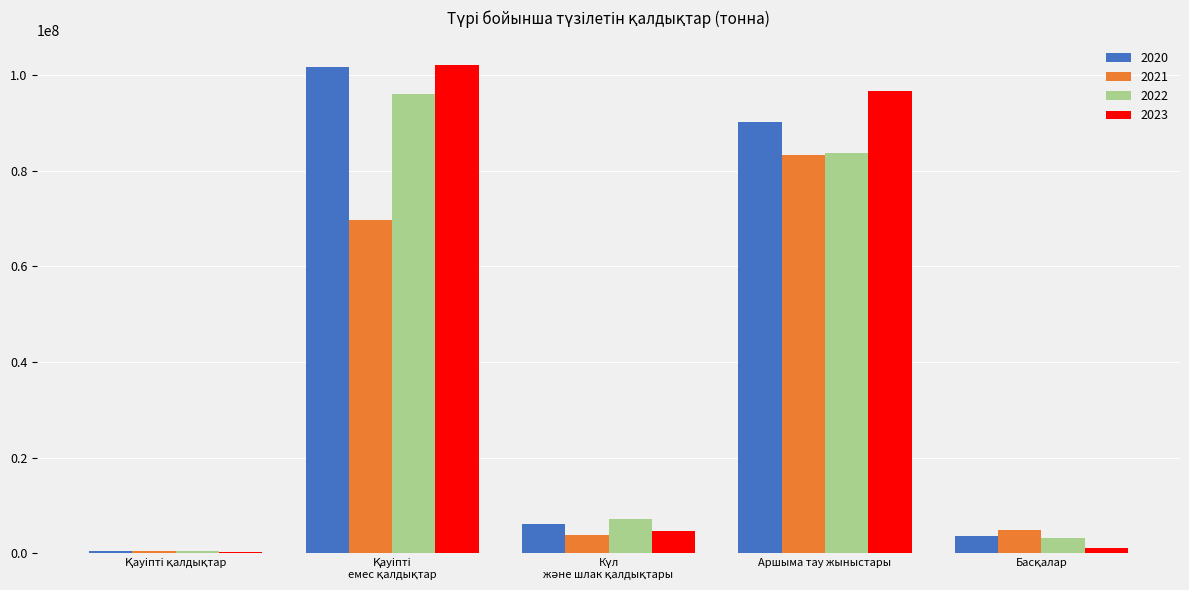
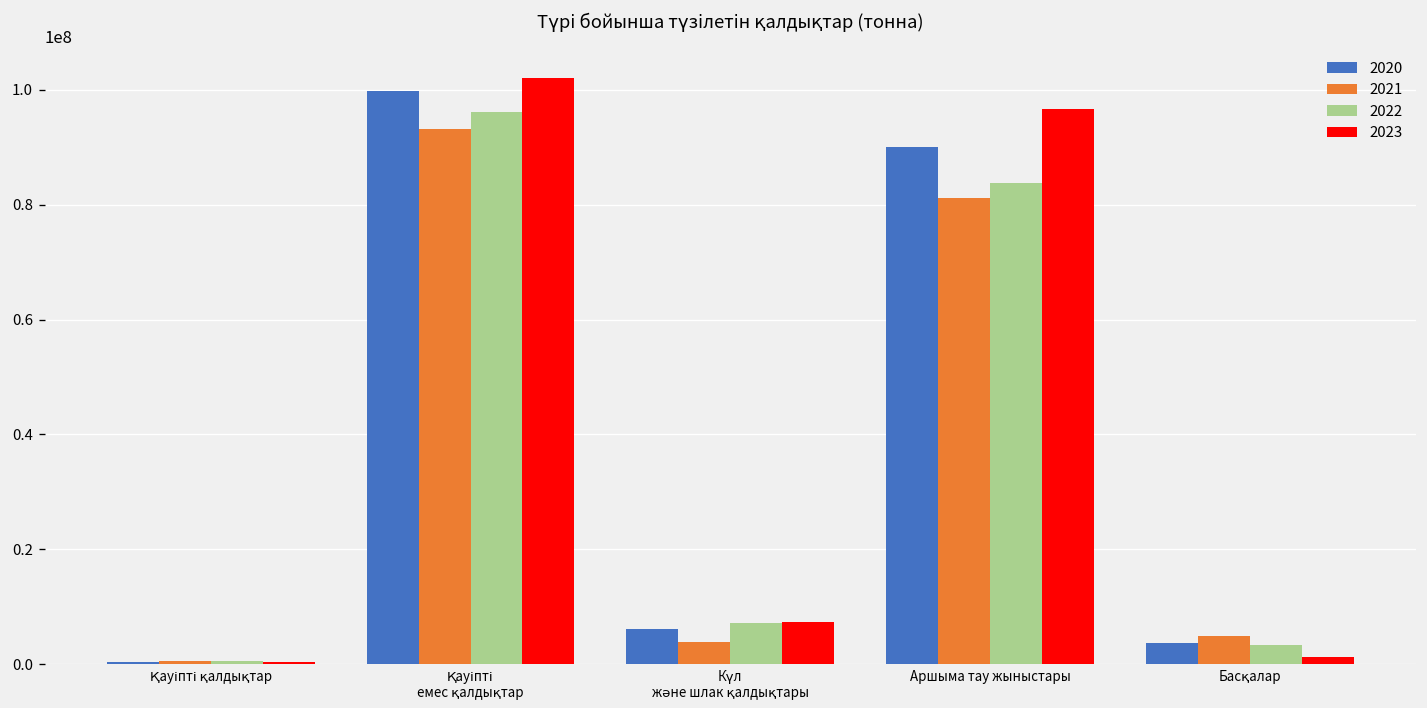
  {
    "2020": {
-     "Қауіпті емес қалдықтар": 102000000,
+     "Қауіпті емес қалдықтар": 100000000,
      "Күл және шлак қалдықтары": 6000000,
      "Аршыма тау жыныстары": 90000000,
      "Басқалар": 4000000
    },
    "2021": {
      "Қауіпті қалдықтар": 1000000,
-     "Қауіпті емес қалдықтар": 70000000,
+     "Қауіпті емес қалдықтар": 93000000,
      "Күл және шлак қалдықтары": 4000000,
-     "Аршыма тау жыныстары": 83000000,
+     "Аршыма тау жыныстары": 81000000,
      "Басқалар": 5000000
    },
    "2022": {
      "Қауіпті қалдықтар": 1000000,
      "Қауіпті емес қалдықтар": 96000000,
      "Күл және шлак қалдықтары": 7000000,
      "Аршыма тау жыныстары": 84000000,
      "Басқалар": 3000000
    },
    "2023": {
      "Қауіпті емес қалдықтар": 102000000,
-     "Күл және шлак қалдықтары": 5000000,
+     "Күл және шлак қалдықтары": 7000000,
      "Аршыма тау жыныстары": 97000000,
      "Басқалар": 1000000
    }
  }
